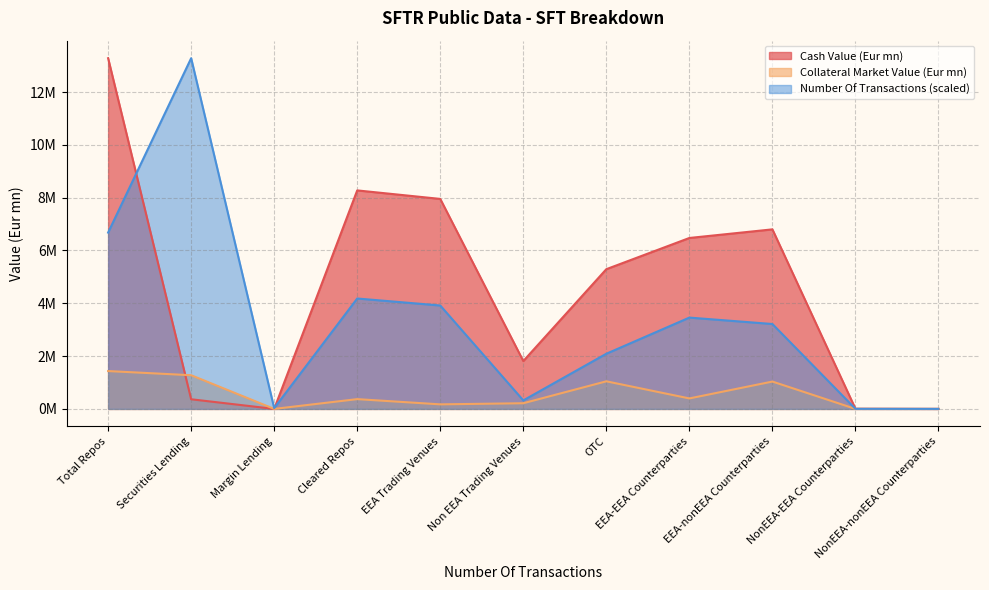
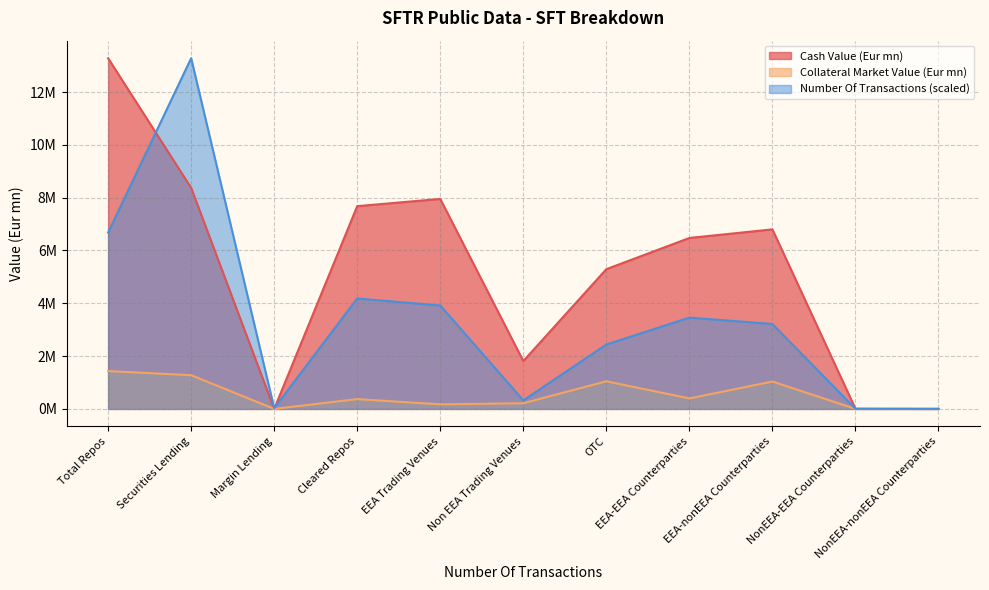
  {
    "Cash Value (Eur mn)": {
      "Total Repos": 13300000,
-     "Securities Lending": 400000,
-     "Cleared Repos": 8300000,
+     "Securities Lending": 8400000,
+     "Cleared Repos": 7700000,
      "EEA Trading Venues": 8000000,
      "Non EEA Trading Venues": 1800000,
      "OTC": 5300000,
      "EEA-EEA Counterparties": 6500000,
      "EEA-nonEEA Counterparties": 6800000
    },
    "Collateral Market Value (Eur mn)": {
      "Total Repos": 1400000,
      "Securities Lending": 1300000,
      "Cleared Repos": 400000,
      "EEA Trading Venues": 200000,
      "Non EEA Trading Venues": 200000,
      "OTC": 1000000,
      "EEA-EEA Counterparties": 400000,
      "EEA-nonEEA Counterparties": 1000000
    },
    "Number Of Transactions (scaled)": {
      "Total Repos": 6700000,
      "Securities Lending": 13300000,
      "Cleared Repos": 4200000,
      "EEA Trading Venues": 3900000,
      "Non EEA Trading Venues": 300000,
-     "OTC": 2100000,
+     "OTC": 2400000,
      "EEA-EEA Counterparties": 3500000,
      "EEA-nonEEA Counterparties": 3200000
    }
  }
